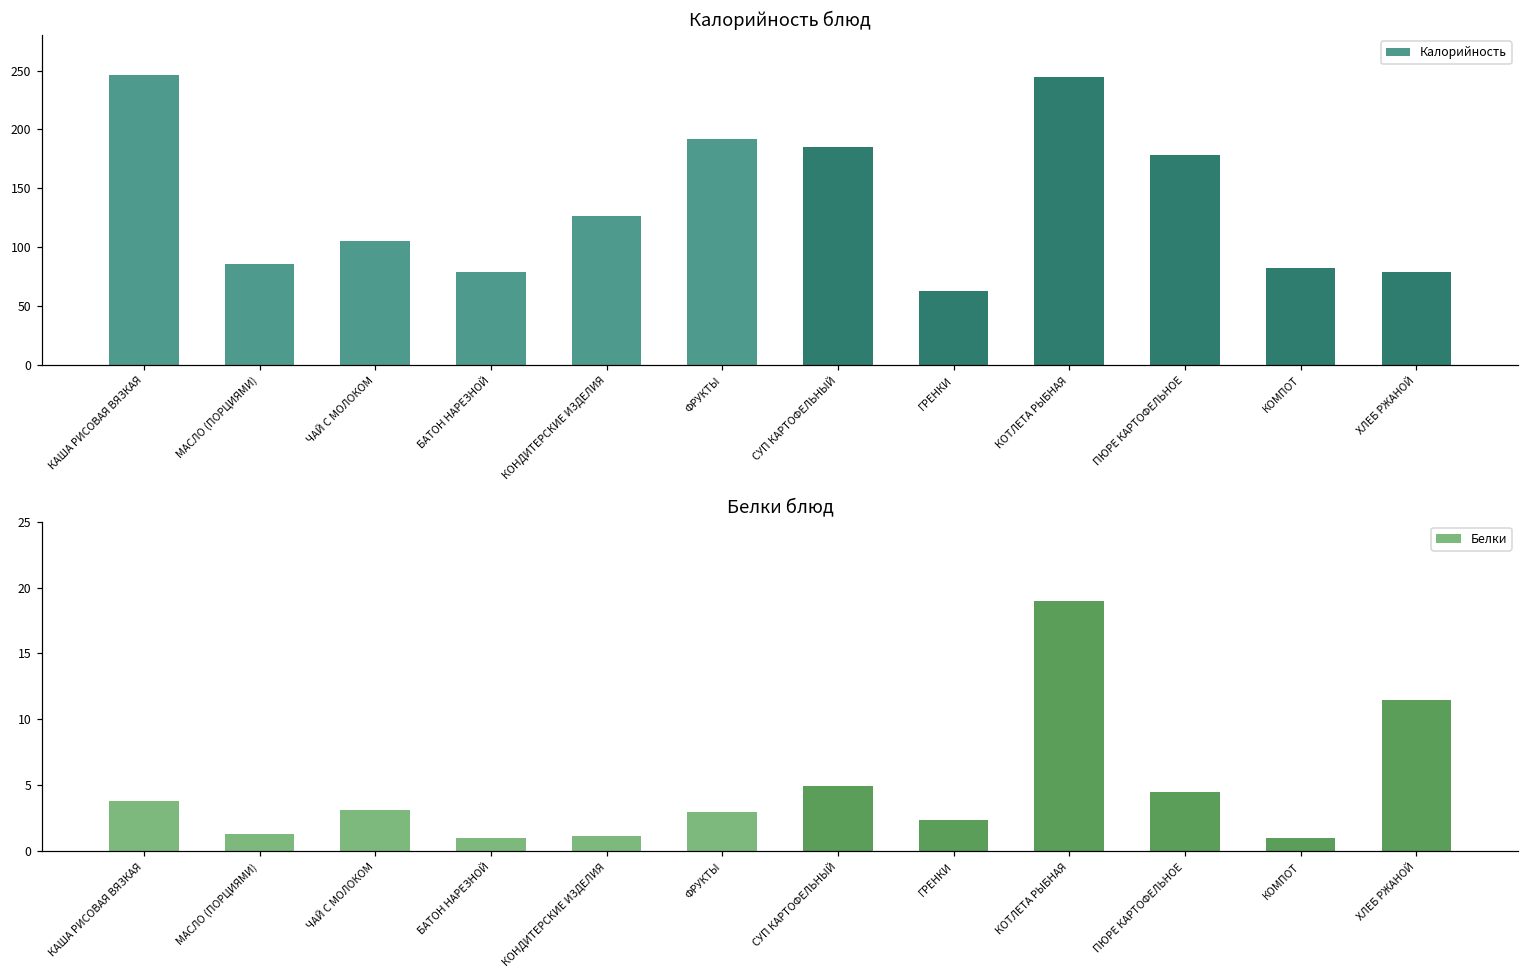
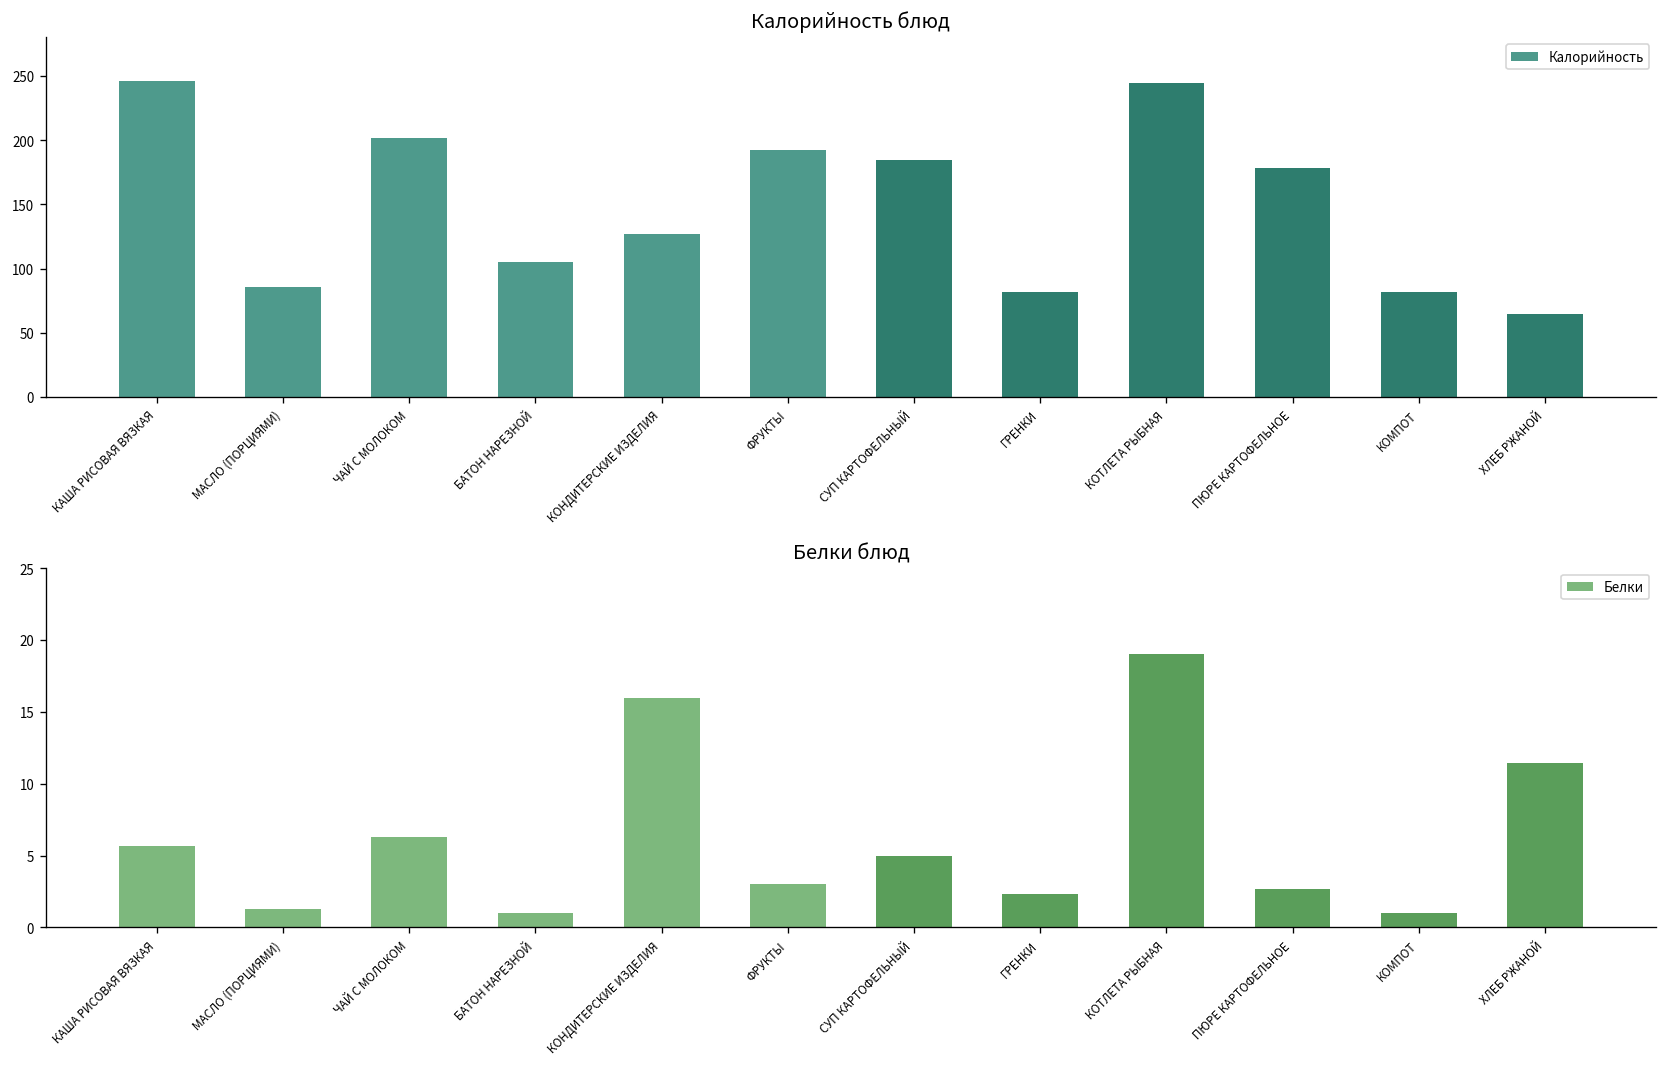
  {
    "Калорийность блюд": {
      "КАША РИСОВАЯ ВЯЗКАЯ": 246,
      "МАСЛО (ПОРЦИЯМИ)": 85,
-     "ЧАЙ С МОЛОКОМ": 105,
-     "БАТОН НАРЕЗНОЙ": 79,
+     "ЧАЙ С МОЛОКОМ": 202,
+     "БАТОН НАРЕЗНОЙ": 105,
      "КОНДИТЕРСКИЕ ИЗДЕЛИЯ": 127,
      "ФРУКТЫ": 192,
      "СУП КАРТОФЕЛЬНЫЙ": 185,
-     "ГРЕНКИ": 63,
+     "ГРЕНКИ": 81,
      "КОТЛЕТА РЫБНАЯ": 245,
      "ПЮРЕ КАРТОФЕЛЬНОЕ": 178,
      "КОМПОТ": 82,
-     "ХЛЕБ РЖАНОЙ": 79
+     "ХЛЕБ РЖАНОЙ": 64
    },
    "Белки блюд": {
-     "КАША РИСОВАЯ ВЯЗКАЯ": 3.8,
+     "КАША РИСОВАЯ ВЯЗКАЯ": 5.7,
      "МАСЛО (ПОРЦИЯМИ)": 1.3,
-     "ЧАЙ С МОЛОКОМ": 3.1,
+     "ЧАЙ С МОЛОКОМ": 6.3,
      "БАТОН НАРЕЗНОЙ": 1.0,
-     "КОНДИТЕРСКИЕ ИЗДЕЛИЯ": 1.1,
+     "КОНДИТЕРСКИЕ ИЗДЕЛИЯ": 16.0,
      "ФРУКТЫ": 3.0,
      "СУП КАРТОФЕЛЬНЫЙ": 5.0,
      "ГРЕНКИ": 2.3,
      "КОТЛЕТА РЫБНАЯ": 19.0,
-     "ПЮРЕ КАРТОФЕЛЬНОЕ": 4.5,
+     "ПЮРЕ КАРТОФЕЛЬНОЕ": 2.7,
      "КОМПОТ": 1.0,
      "ХЛЕБ РЖАНОЙ": 11.4
    }
  }
